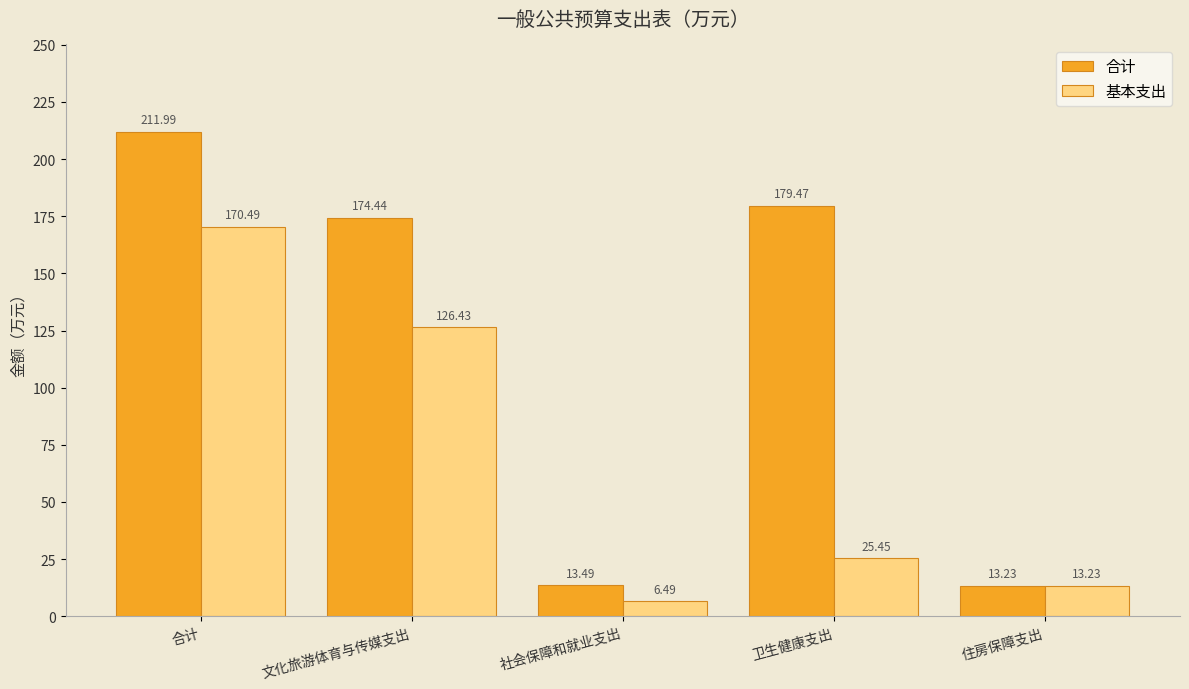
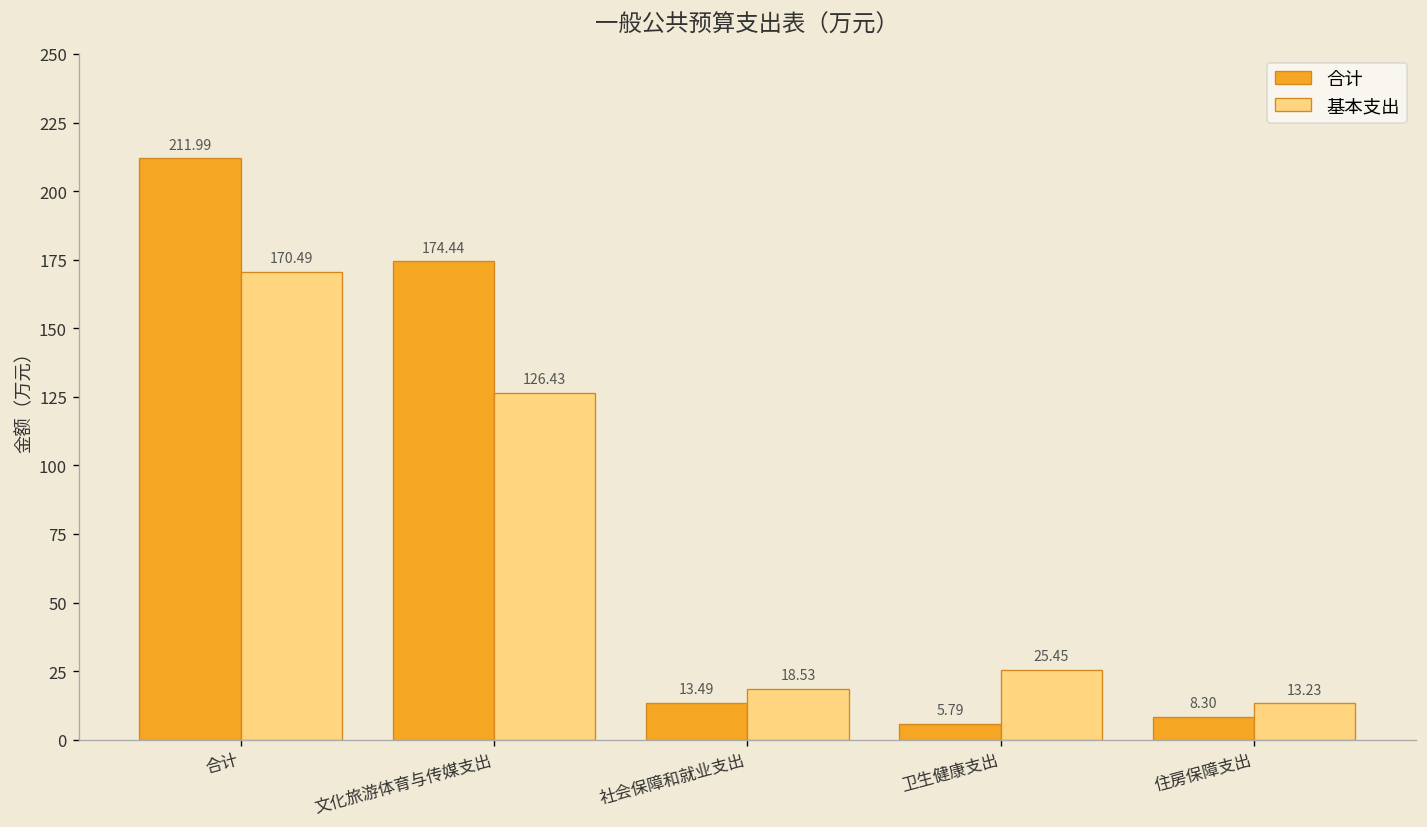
  {
    "合计": {
      "合计": 211.99,
      "文化旅游体育与传媒支出": 174.44,
      "社会保障和就业支出": 13.49,
-     "卫生健康支出": 179.47,
-     "住房保障支出": 13.23
+     "卫生健康支出": 5.79,
+     "住房保障支出": 8.30
    },
    "基本支出": {
      "合计": 170.49,
      "文化旅游体育与传媒支出": 126.43,
-     "社会保障和就业支出": 6.49,
+     "社会保障和就业支出": 18.53,
      "卫生健康支出": 25.45,
      "住房保障支出": 13.23
    }
  }
